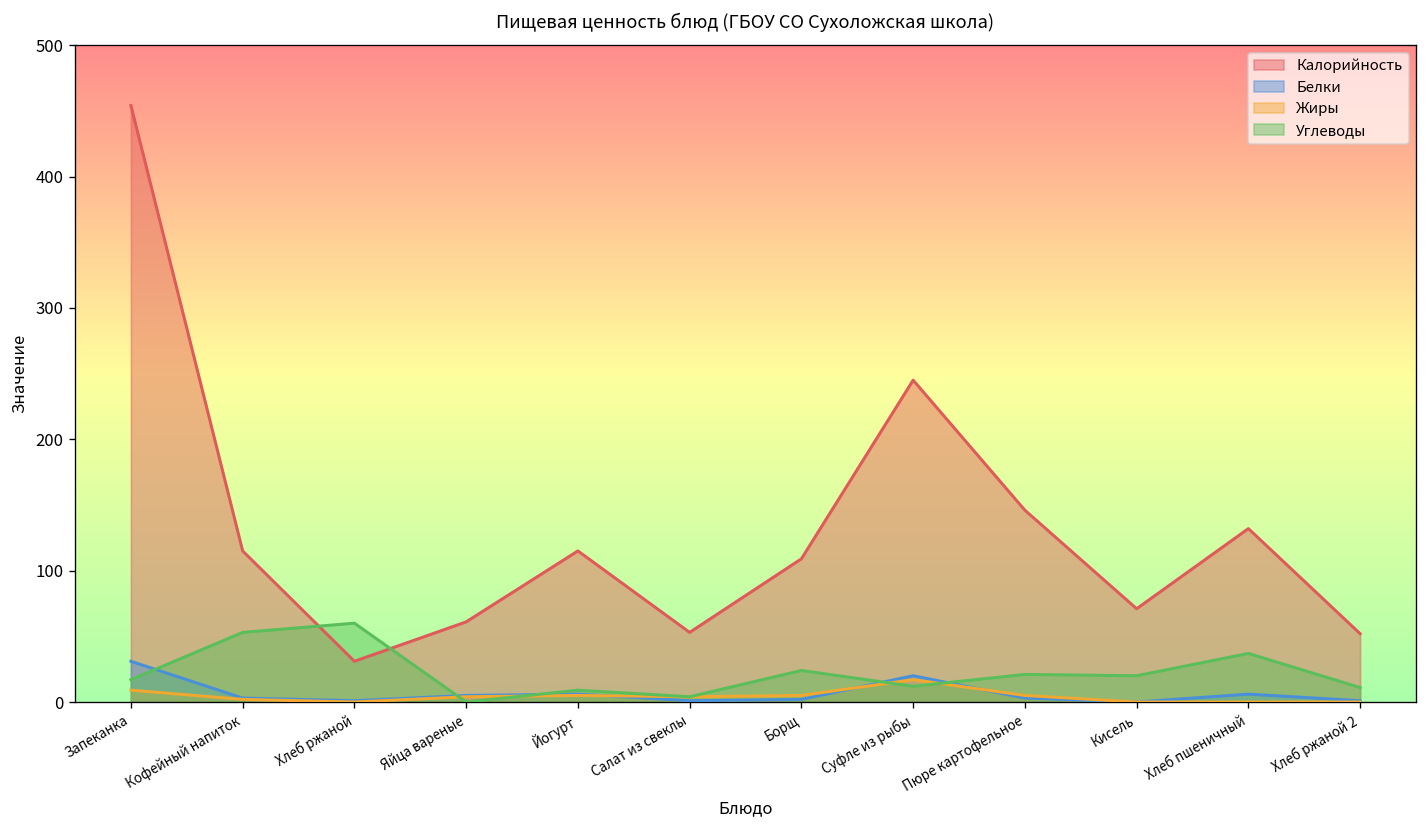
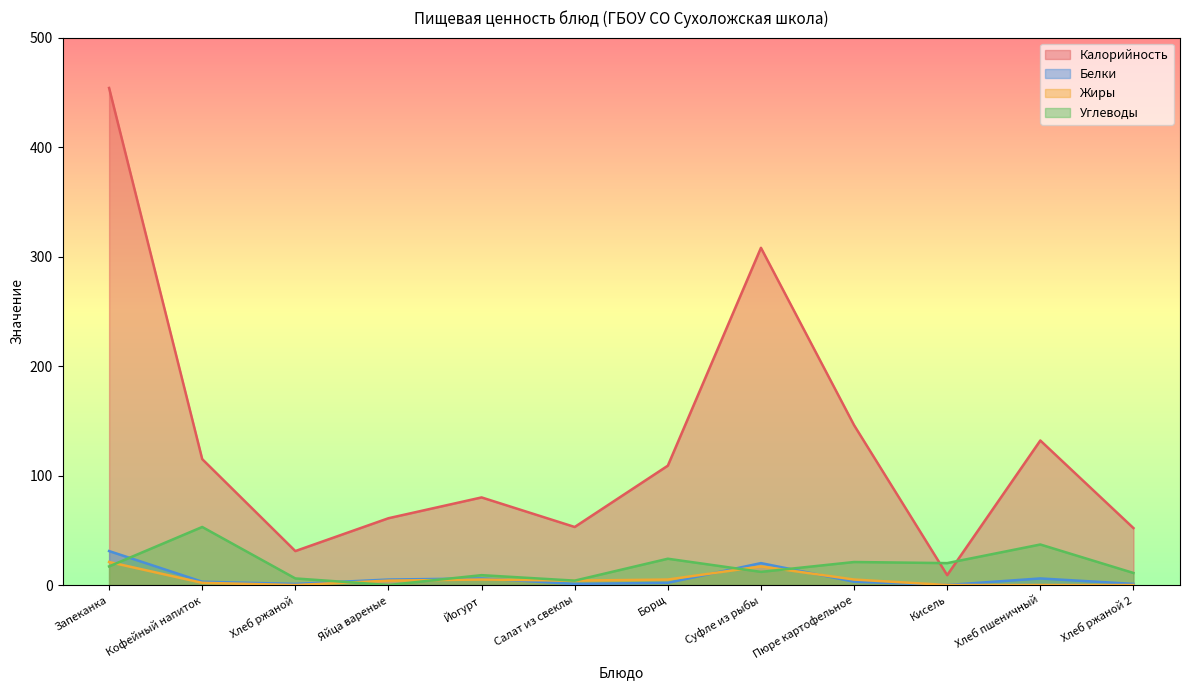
  {
    "Калорийность": {
      "Запеканка": 454,
      "Кофейный напиток": 115,
      "Хлеб ржаной": 31,
      "Яйца вареные": 61,
-     "Йогурт": 115,
+     "Йогурт": 80,
      "Салат из свеклы": 53,
      "Борщ": 109,
-     "Суфле из рыбы": 245,
+     "Суфле из рыбы": 308,
      "Пюре картофельное": 146,
-     "Кисель": 71,
+     "Кисель": 9,
      "Хлеб пшеничный": 132,
      "Хлеб ржаной 2": 52
    },
    "Белки": {
      "Запеканка": 31,
      "Салат из свеклы": 1,
      "Борщ": 2,
      "Суфле из рыбы": 20,
      "Хлеб пшеничный": 6
    },
    "Жиры": {
-     "Запеканка": 9,
+     "Запеканка": 21,
      "Борщ": 5,
      "Суфле из рыбы": 17,
      "Хлеб пшеничный": 0
    },
    "Углеводы": {
      "Запеканка": 17,
      "Кофейный напиток": 53,
-     "Хлеб ржаной": 60,
+     "Хлеб ржаной": 6,
      "Яйца вареные": 0,
      "Йогурт": 9,
      "Борщ": 24,
      "Суфле из рыбы": 12,
      "Пюре картофельное": 21,
      "Кисель": 20,
      "Хлеб пшеничный": 37,
      "Хлеб ржаной 2": 11
    }
  }
